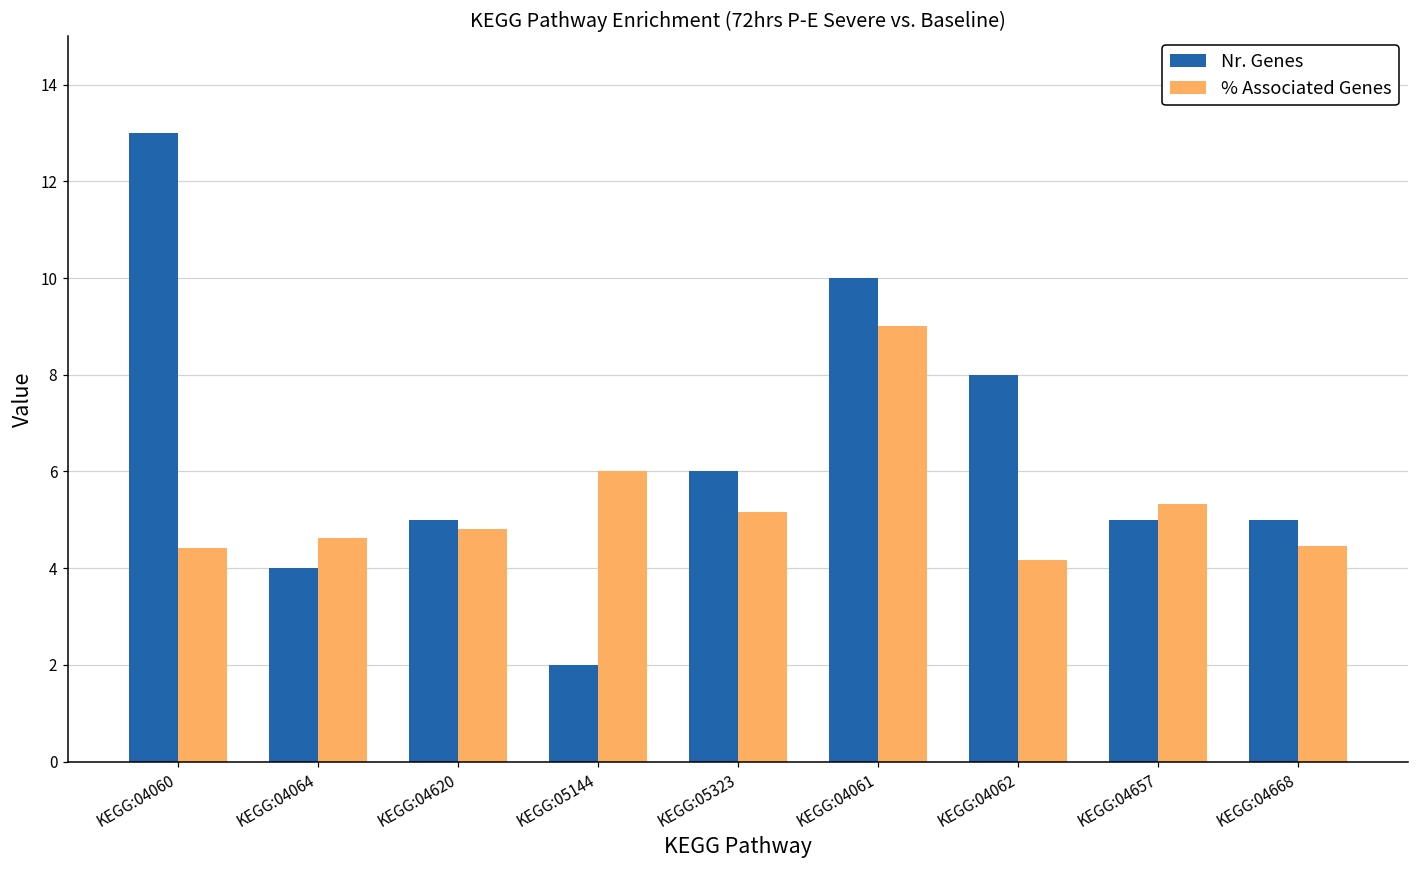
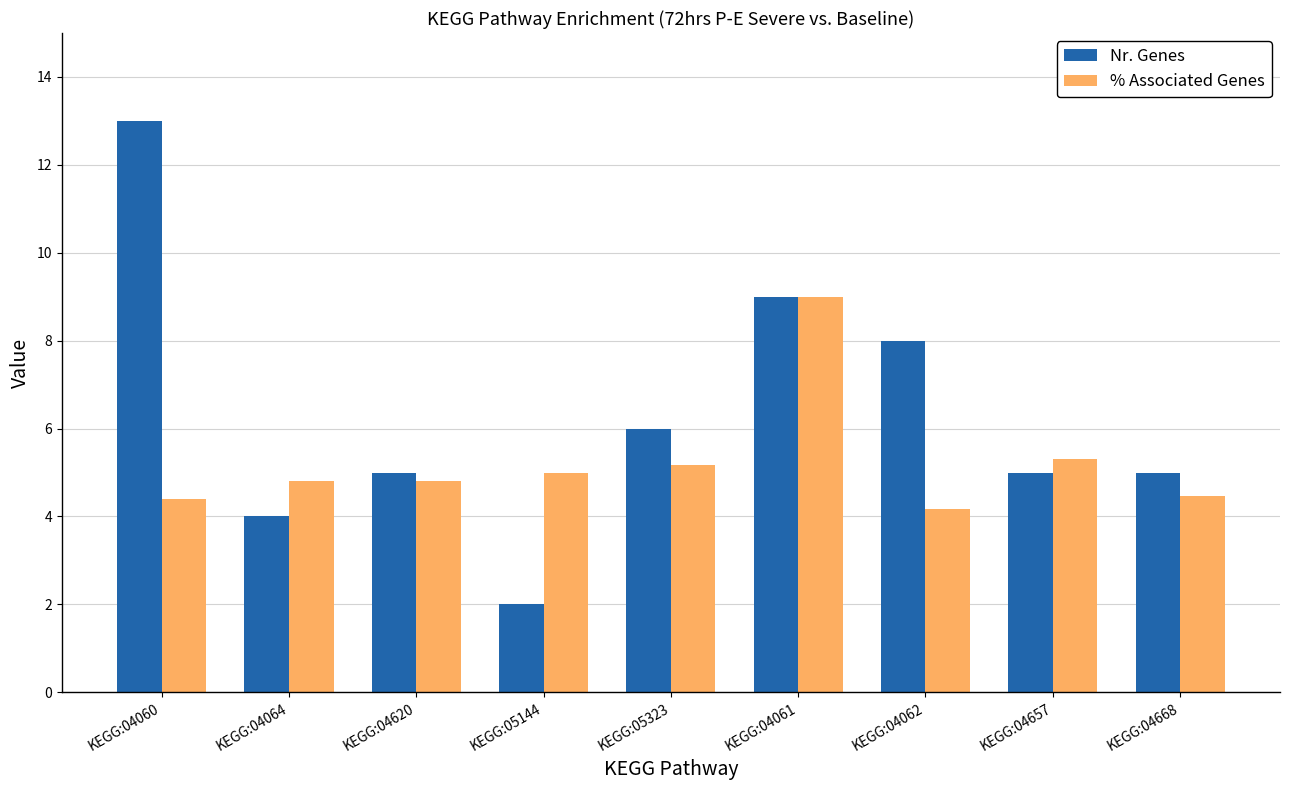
  {
    "Nr. Genes": {
      "KEGG:04060": 13,
      "KEGG:04064": 4,
      "KEGG:04620": 5,
      "KEGG:05144": 2,
      "KEGG:05323": 6,
-     "KEGG:04061": 10,
+     "KEGG:04061": 9,
      "KEGG:04062": 8,
      "KEGG:04657": 5,
      "KEGG:04668": 5
    },
    "% Associated Genes": {
      "KEGG:04060": 4.4,
-     "KEGG:04064": 4.6,
+     "KEGG:04064": 4.8,
      "KEGG:04620": 4.8,
-     "KEGG:05144": 6,
+     "KEGG:05144": 5,
      "KEGG:05323": 5.2,
      "KEGG:04061": 9.0,
      "KEGG:04062": 4.2,
      "KEGG:04657": 5.3,
      "KEGG:04668": 4.5
    }
  }
